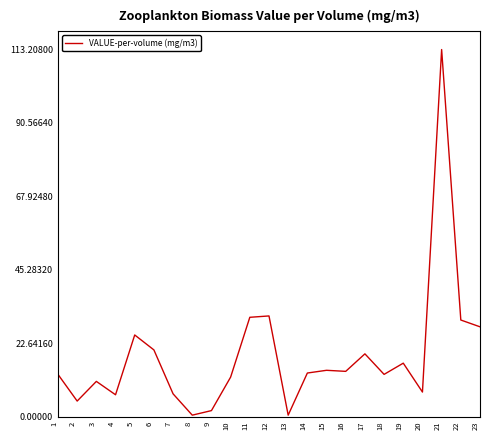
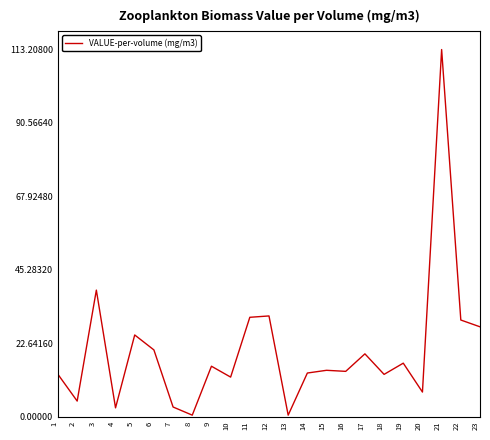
  {
    "1": 13,
    "2": 5,
-   "3": 11,
-   "4": 7,
+   "3": 39,
+   "4": 3,
    "5": 25,
    "6": 21,
-   "7": 7,
+   "7": 3,
    "8": 0,
-   "9": 2,
+   "9": 16,
    "10": 12,
    "11": 31,
    "12": 31,
    "13": 0,
    "14": 13,
    "15": 14,
    "16": 14,
    "17": 19,
    "18": 13,
    "19": 16,
    "20": 8,
    "21": 113,
    "22": 30,
    "23": 28
  }
